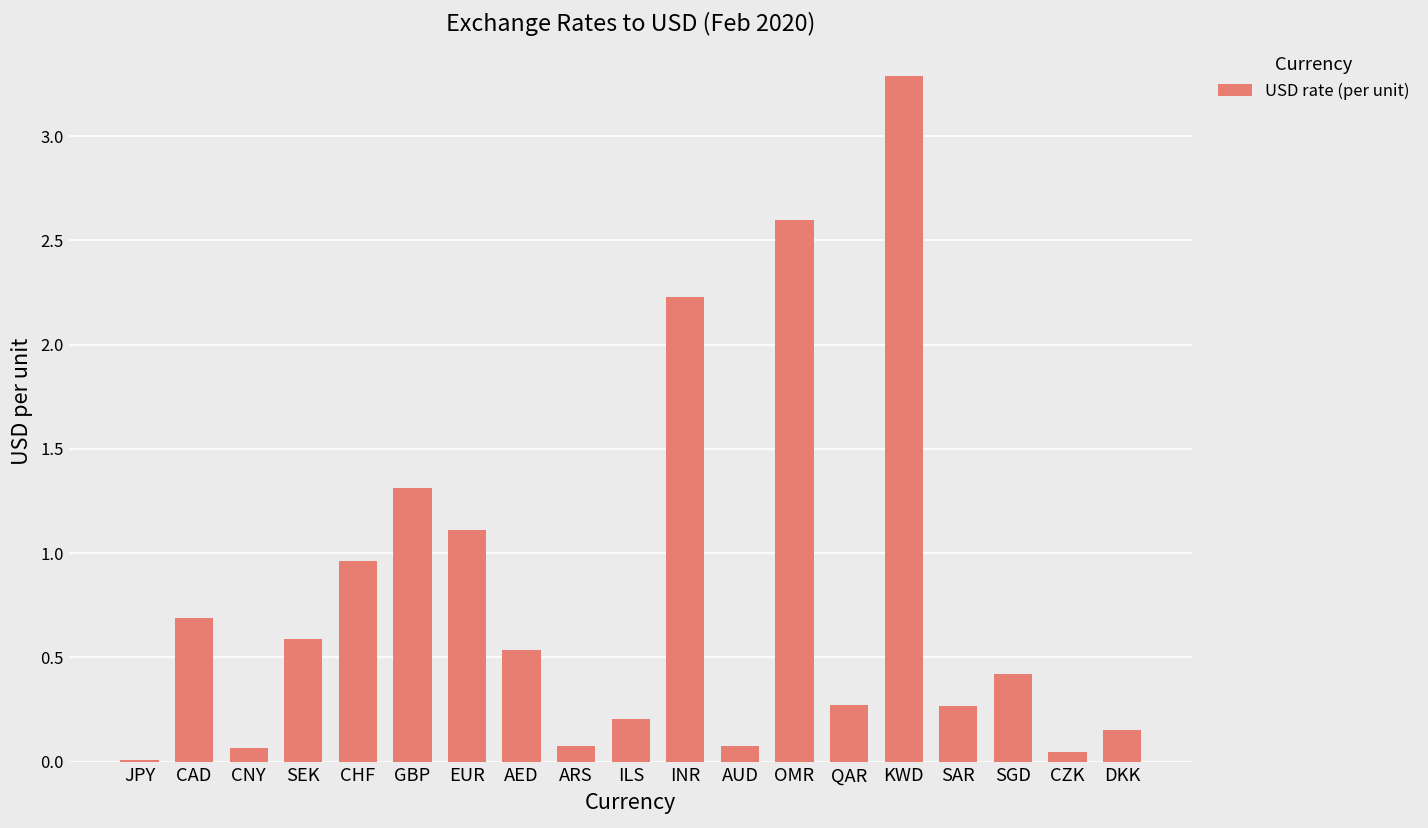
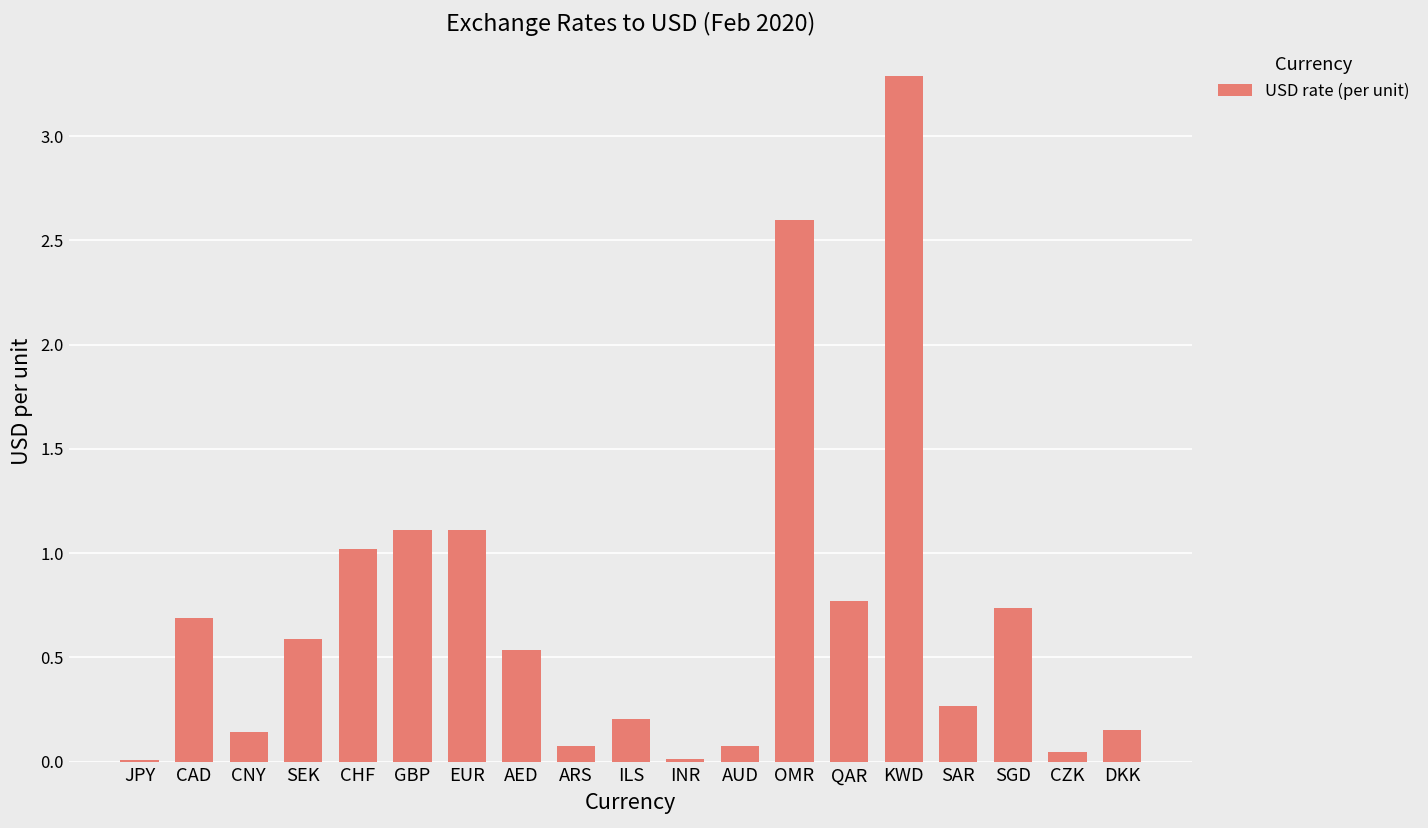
  {
    "CAD": 0.69,
-   "CNY": 0.07,
+   "CNY": 0.14,
    "SEK": 0.59,
-   "CHF": 0.96,
-   "GBP": 1.31,
+   "CHF": 1.02,
+   "GBP": 1.11,
    "EUR": 1.11,
    "AED": 0.54,
    "ARS": 0.08,
    "ILS": 0.21,
-   "INR": 2.23,
+   "INR": 0.01,
    "AUD": 0.07,
    "OMR": 2.60,
-   "QAR": 0.27,
+   "QAR": 0.77,
    "KWD": 3.29,
    "SAR": 0.27,
-   "SGD": 0.42,
+   "SGD": 0.74,
    "CZK": 0.04,
    "DKK": 0.15
  }
